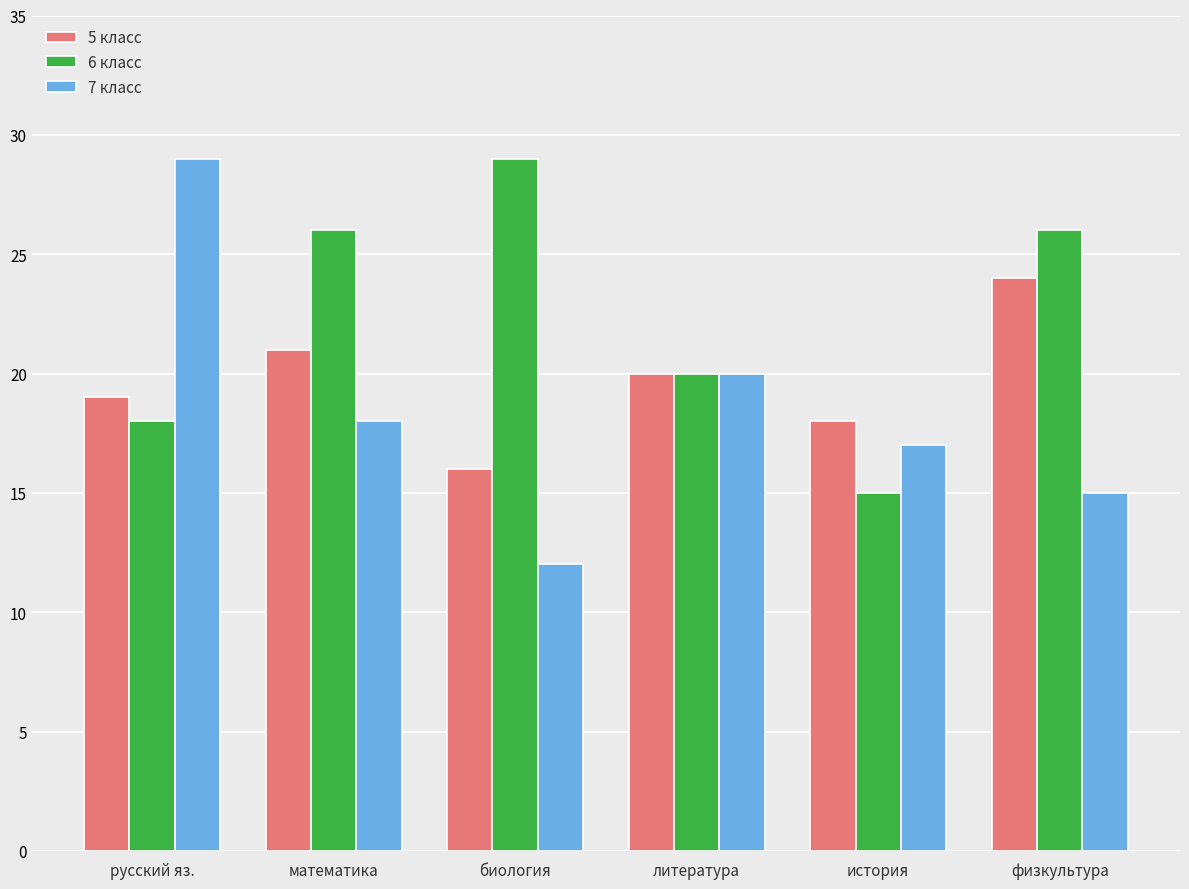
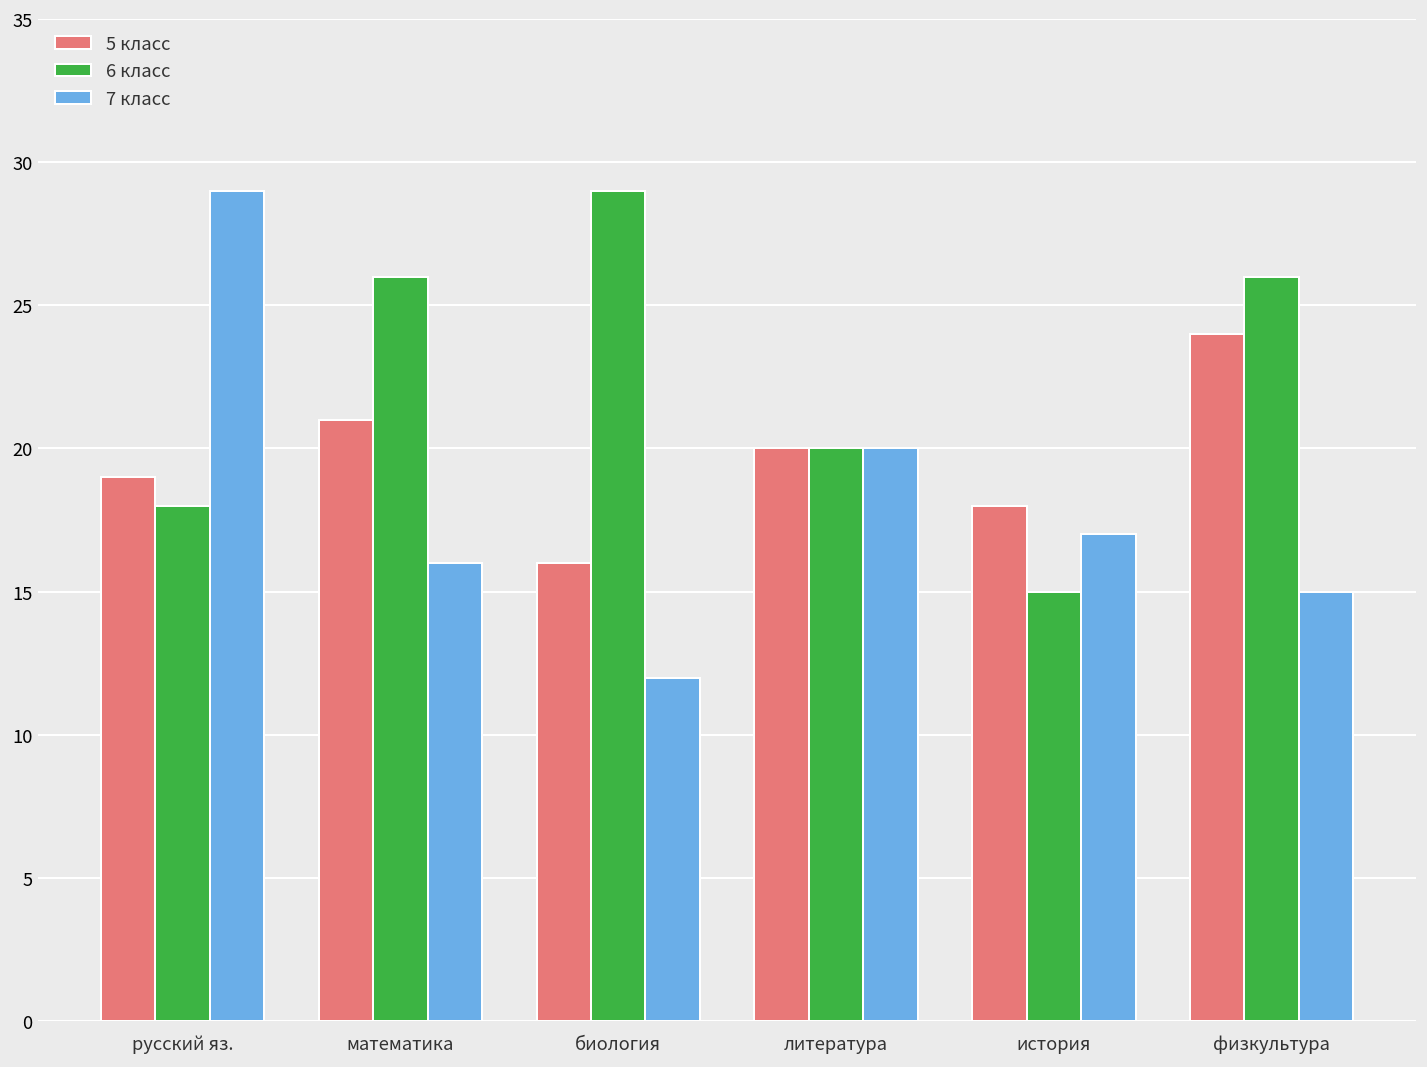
  {
    "5 класс": {
      "русский яз.": 19,
      "математика": 21,
      "биология": 16,
      "литература": 20,
      "история": 18,
      "физкультура": 24
    },
    "6 класс": {
      "русский яз.": 18,
      "математика": 26,
      "биология": 29,
      "литература": 20,
      "история": 15,
      "физкультура": 26
    },
    "7 класс": {
      "русский яз.": 29,
-     "математика": 18,
+     "математика": 16,
      "биология": 12,
      "литература": 20,
      "история": 17,
      "физкультура": 15
    }
  }
